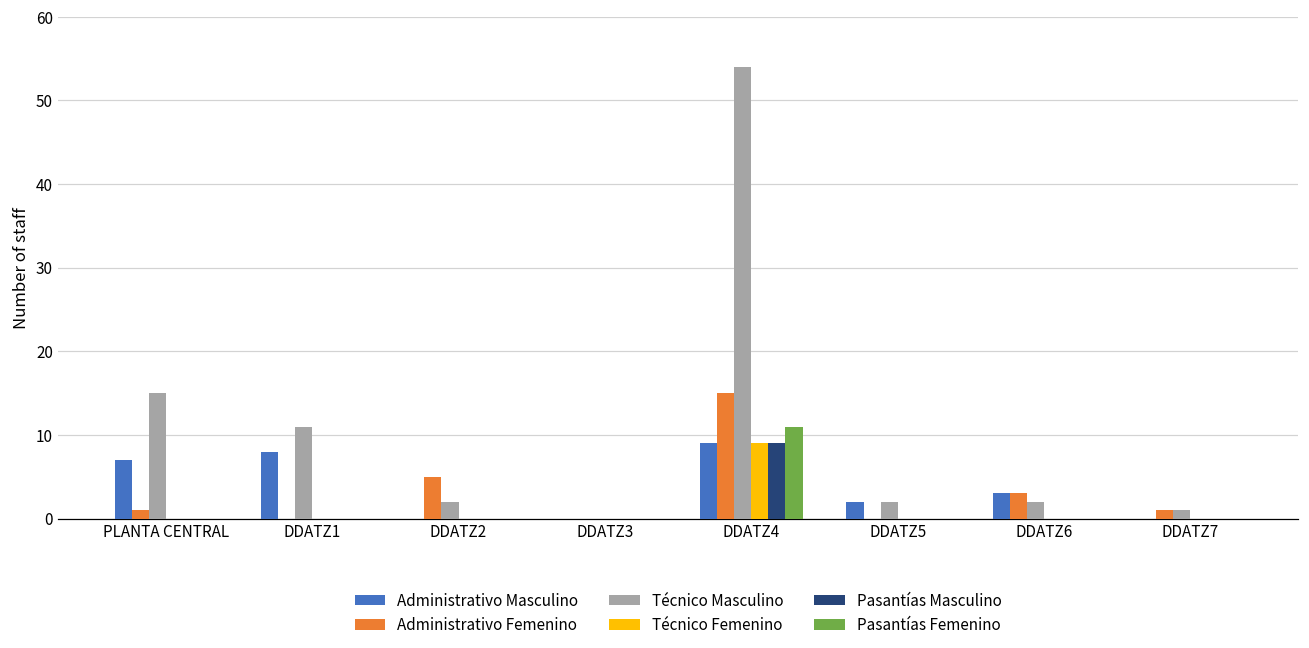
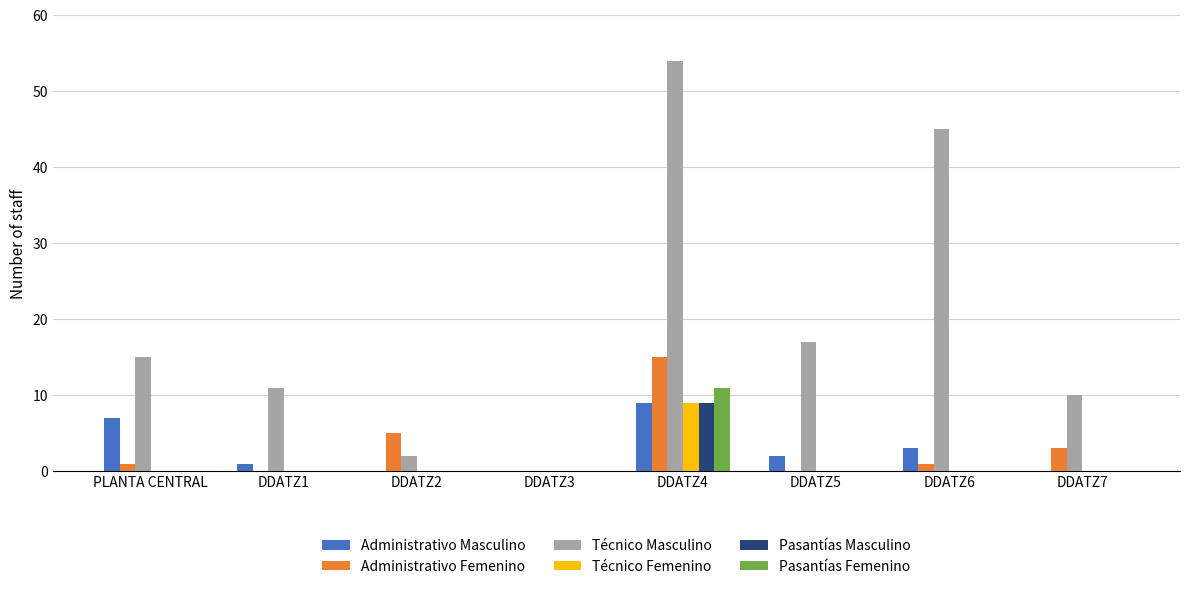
  {
    "Administrativo Masculino": {
      "PLANTA CENTRAL": 7,
-     "DDATZ1": 8,
+     "DDATZ1": 1,
      "DDATZ2": 0,
      "DDATZ3": 0,
      "DDATZ4": 9,
      "DDATZ5": 2,
      "DDATZ6": 3,
      "DDATZ7": 0
    },
    "Administrativo Femenino": {
      "PLANTA CENTRAL": 1,
      "DDATZ1": 0,
      "DDATZ2": 5,
      "DDATZ3": 0,
      "DDATZ4": 15,
      "DDATZ5": 0,
-     "DDATZ6": 3,
-     "DDATZ7": 1
+     "DDATZ6": 1,
+     "DDATZ7": 3
    },
    "Técnico Masculino": {
      "PLANTA CENTRAL": 15,
      "DDATZ1": 11,
      "DDATZ2": 2,
      "DDATZ3": 0,
      "DDATZ4": 54,
-     "DDATZ5": 2,
-     "DDATZ6": 2,
-     "DDATZ7": 1
+     "DDATZ5": 17,
+     "DDATZ6": 45,
+     "DDATZ7": 10
    },
    "Técnico Femenino": {
      "PLANTA CENTRAL": 0,
      "DDATZ1": 0,
      "DDATZ2": 0,
      "DDATZ3": 0,
      "DDATZ4": 9,
      "DDATZ5": 0,
      "DDATZ6": 0,
      "DDATZ7": 0
    },
    "Pasantías Masculino": {
      "PLANTA CENTRAL": 0,
      "DDATZ1": 0,
      "DDATZ2": 0,
      "DDATZ3": 0,
      "DDATZ4": 9,
      "DDATZ5": 0,
      "DDATZ6": 0,
      "DDATZ7": 0
    },
    "Pasantías Femenino": {
      "PLANTA CENTRAL": 0,
      "DDATZ1": 0,
      "DDATZ2": 0,
      "DDATZ3": 0,
      "DDATZ4": 11,
      "DDATZ5": 0,
      "DDATZ6": 0,
      "DDATZ7": 0
    }
  }
